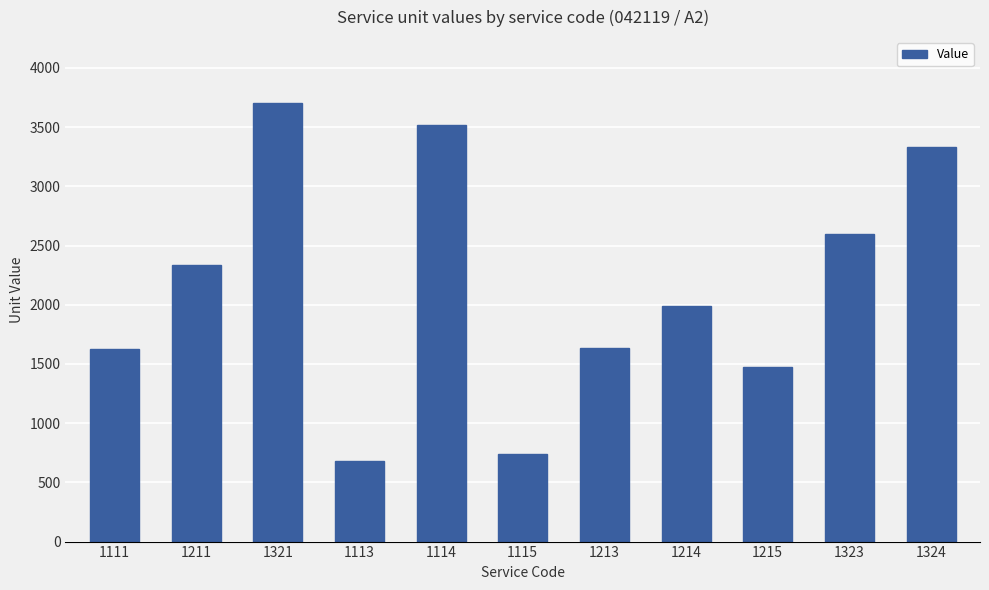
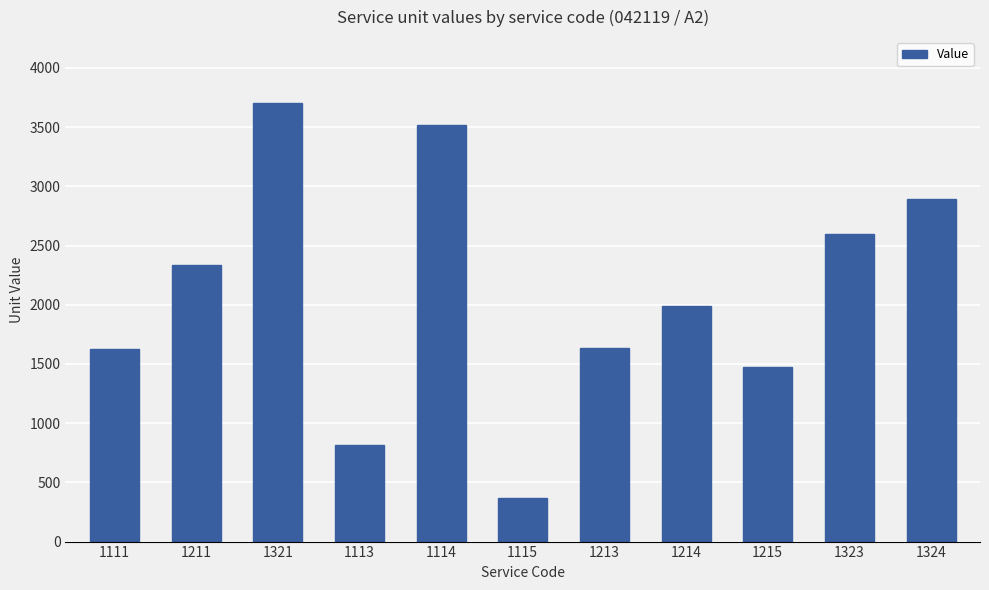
  {
    "1111": 1630,
    "1211": 2340,
    "1321": 3700,
-   "1113": 680,
+   "1113": 820,
    "1114": 3510,
-   "1115": 740,
+   "1115": 370,
    "1213": 1640,
    "1214": 1990,
    "1215": 1470,
    "1323": 2590,
-   "1324": 3330
+   "1324": 2890
  }
